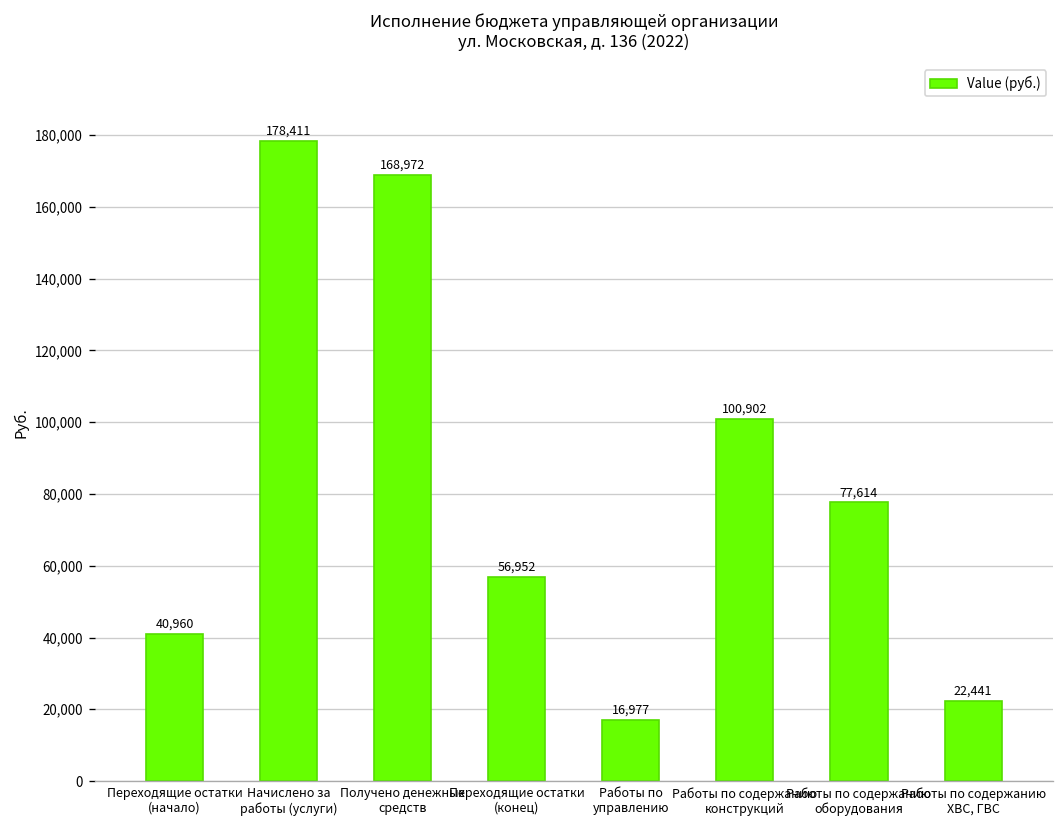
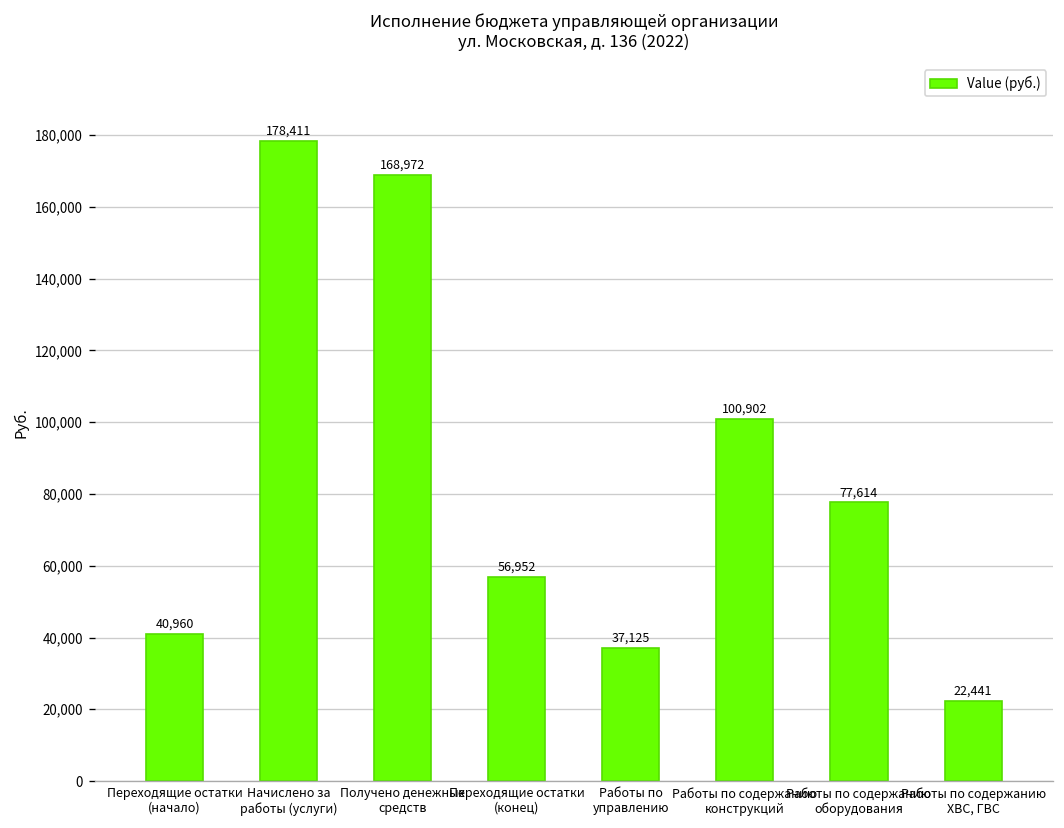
  {
    "Переходящие остатки (начало)": "40,960",
    "Начислено за работы (услуги)": "178,411",
    "Получено денежных средств": "168,972",
    "Переходящие остатки (конец)": "56,952",
-   "Работы по управлению": "16,977"
+   "Работы по управлению": "37,125"
  }
